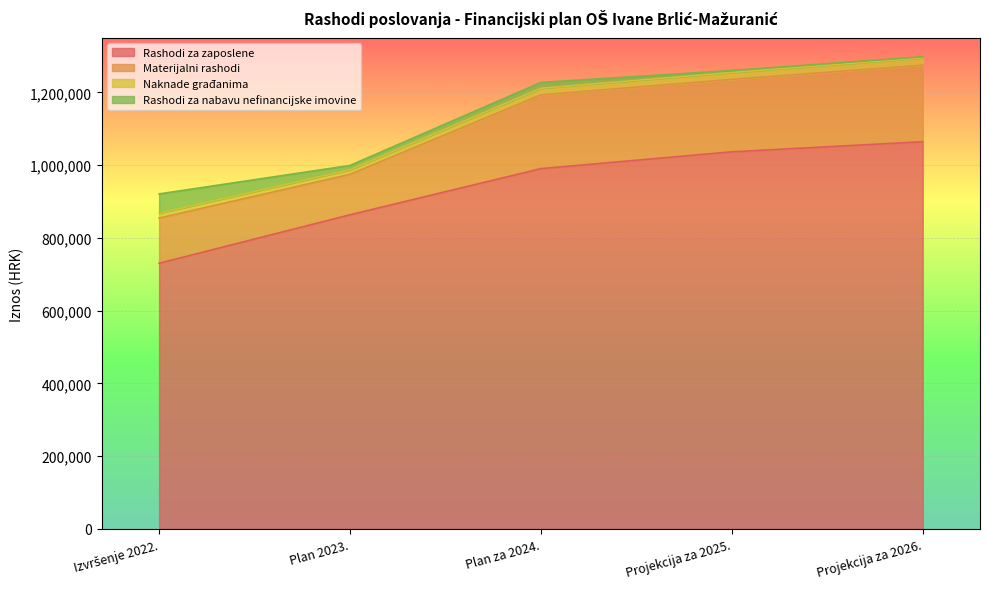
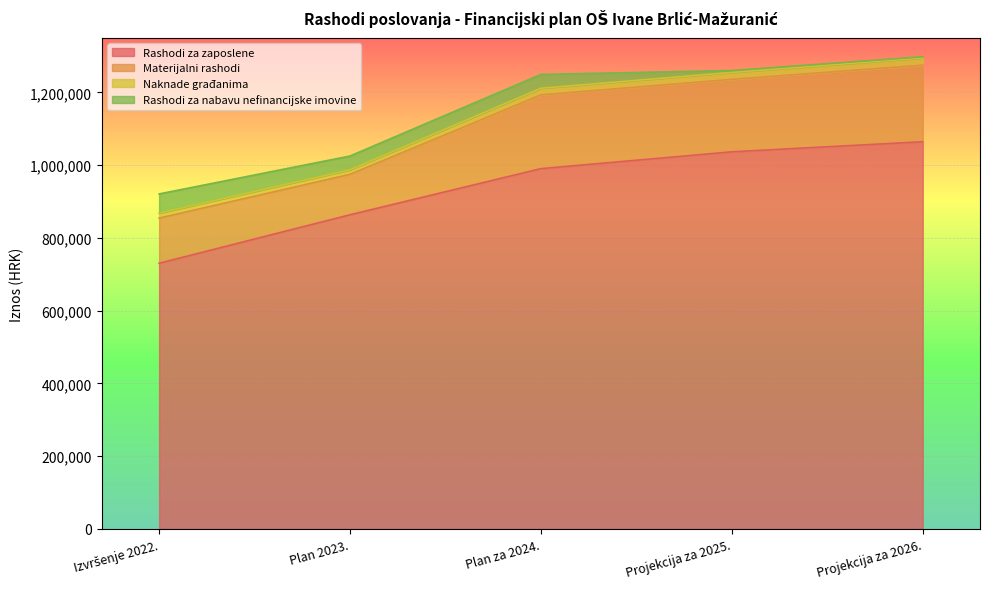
  {
    "Rashodi za nabavu nefinancijske imovine": {
      "Izvršenje 2022.": "50,000",
-     "Plan 2023.": "10,000",
-     "Plan za 2024.": "20,000"
+     "Plan 2023.": "40,000",
+     "Plan za 2024.": "40,000"
    }
  }
